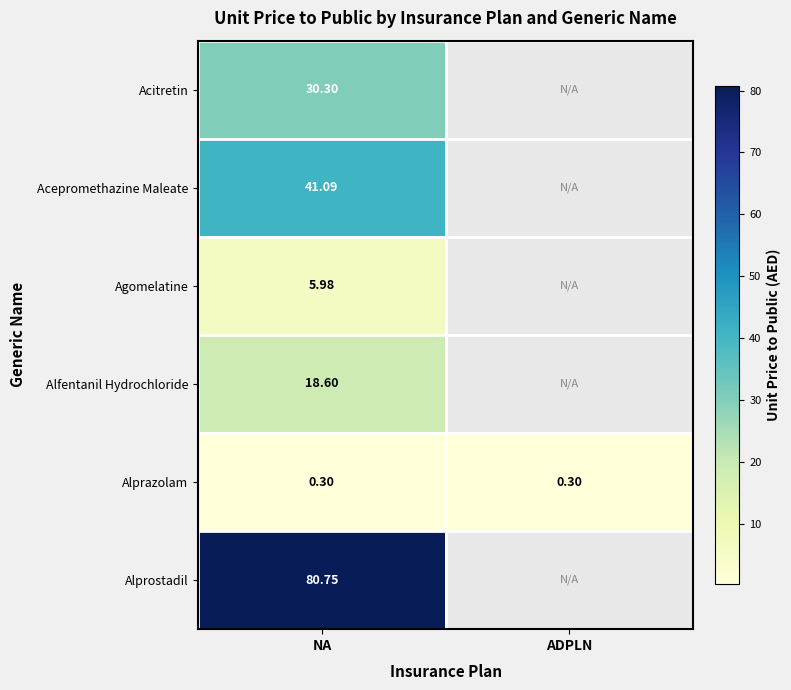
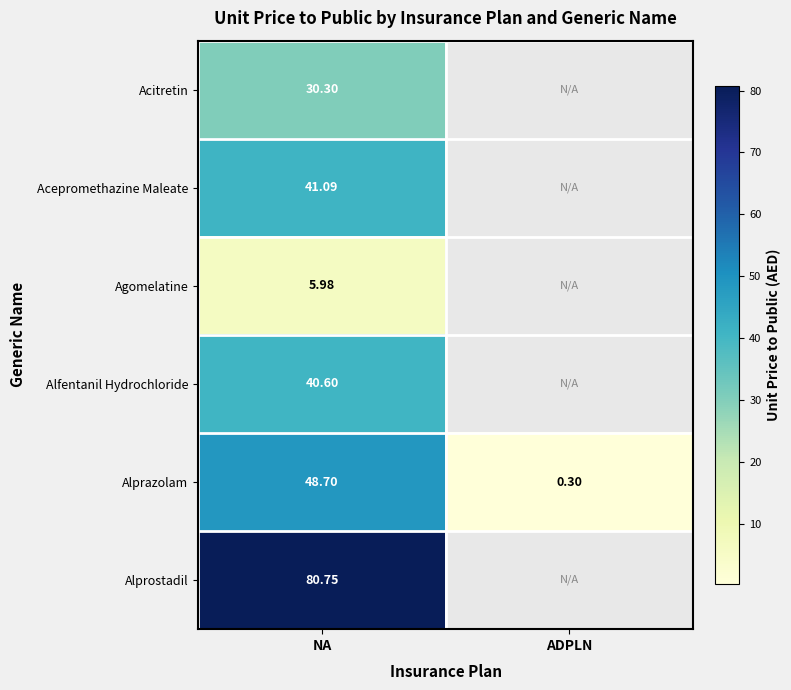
  {
    "Acitretin": {
      "NA": 30.30
    },
    "Acepromethazine Maleate": {
      "NA": 41.09
    },
    "Agomelatine": {
      "NA": 5.98
    },
    "Alfentanil Hydrochloride": {
-     "NA": 18.60
+     "NA": 40.60
    },
    "Alprazolam": {
-     "NA": 0.30,
+     "NA": 48.70,
      "ADPLN": 0.30
    },
    "Alprostadil": {
      "NA": 80.75
    }
  }
